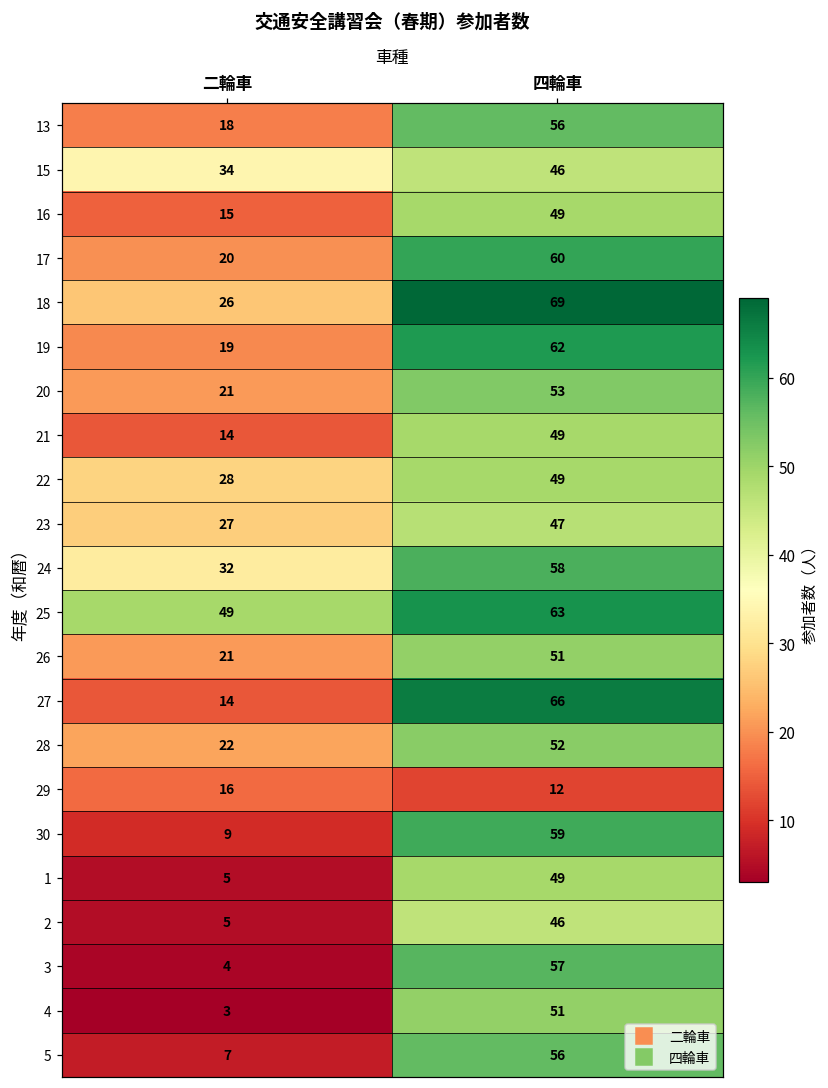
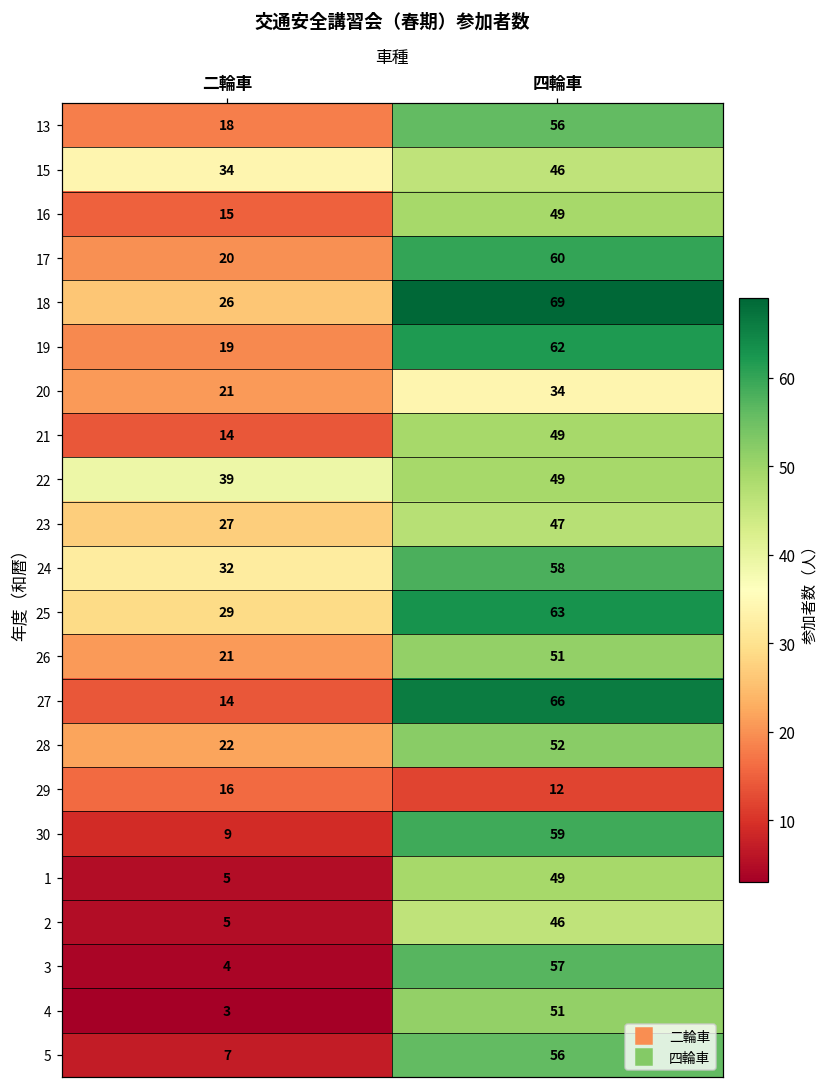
  {
    "13": {
      "二輪車": 18,
      "四輪車": 56
    },
    "15": {
      "二輪車": 34,
      "四輪車": 46
    },
    "16": {
      "二輪車": 15,
      "四輪車": 49
    },
    "17": {
      "二輪車": 20,
      "四輪車": 60
    },
    "18": {
      "二輪車": 26,
      "四輪車": 69
    },
    "19": {
      "二輪車": 19,
      "四輪車": 62
    },
    "20": {
      "二輪車": 21,
-     "四輪車": 53
+     "四輪車": 34
    },
    "21": {
      "二輪車": 14,
      "四輪車": 49
    },
    "22": {
-     "二輪車": 28,
+     "二輪車": 39,
      "四輪車": 49
    },
    "23": {
      "二輪車": 27,
      "四輪車": 47
    },
    "24": {
      "二輪車": 32,
      "四輪車": 58
    },
    "25": {
-     "二輪車": 49,
+     "二輪車": 29,
      "四輪車": 63
    },
    "26": {
      "二輪車": 21,
      "四輪車": 51
    },
    "27": {
      "二輪車": 14,
      "四輪車": 66
    },
    "28": {
      "二輪車": 22,
      "四輪車": 52
    },
    "29": {
      "二輪車": 16,
      "四輪車": 12
    },
    "30": {
      "二輪車": 9,
      "四輪車": 59
    },
    "1": {
      "二輪車": 5,
      "四輪車": 49
    },
    "2": {
      "二輪車": 5,
      "四輪車": 46
    },
    "3": {
      "二輪車": 4,
      "四輪車": 57
    },
    "4": {
      "二輪車": 3,
      "四輪車": 51
    },
    "5": {
      "二輪車": 7,
      "四輪車": 56
    }
  }
